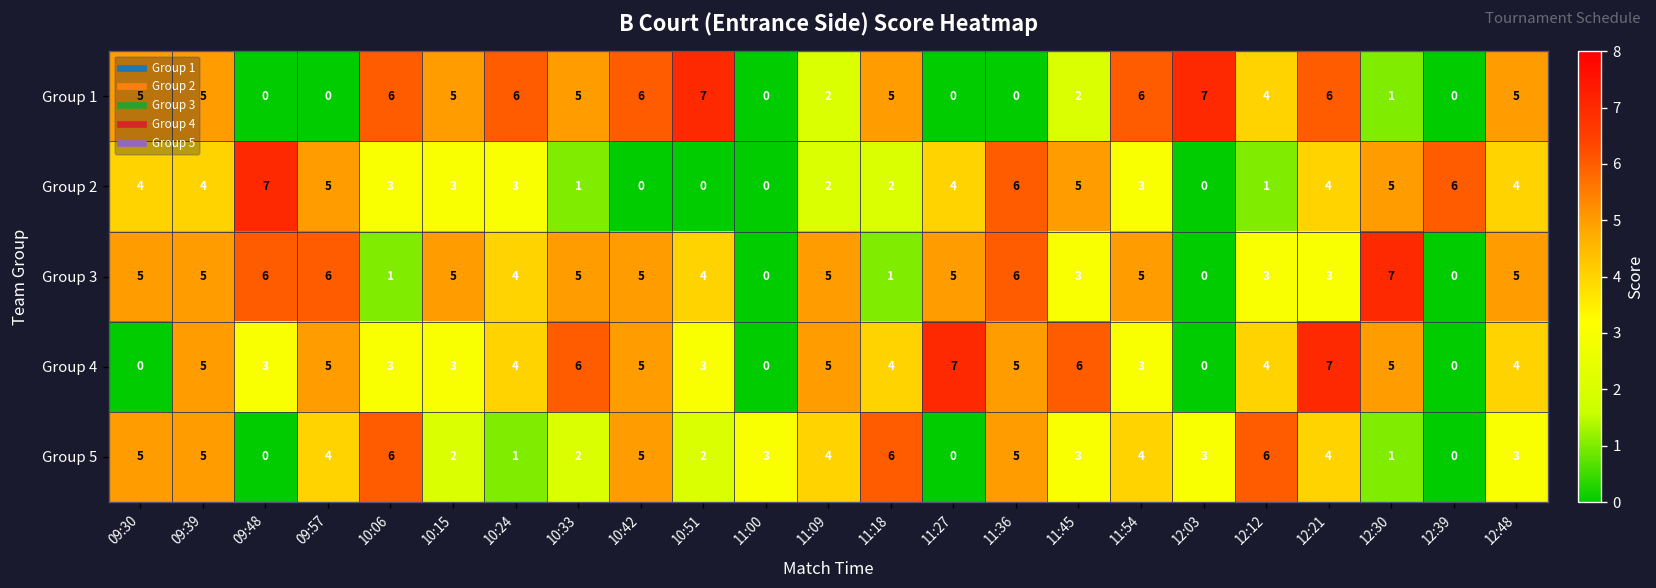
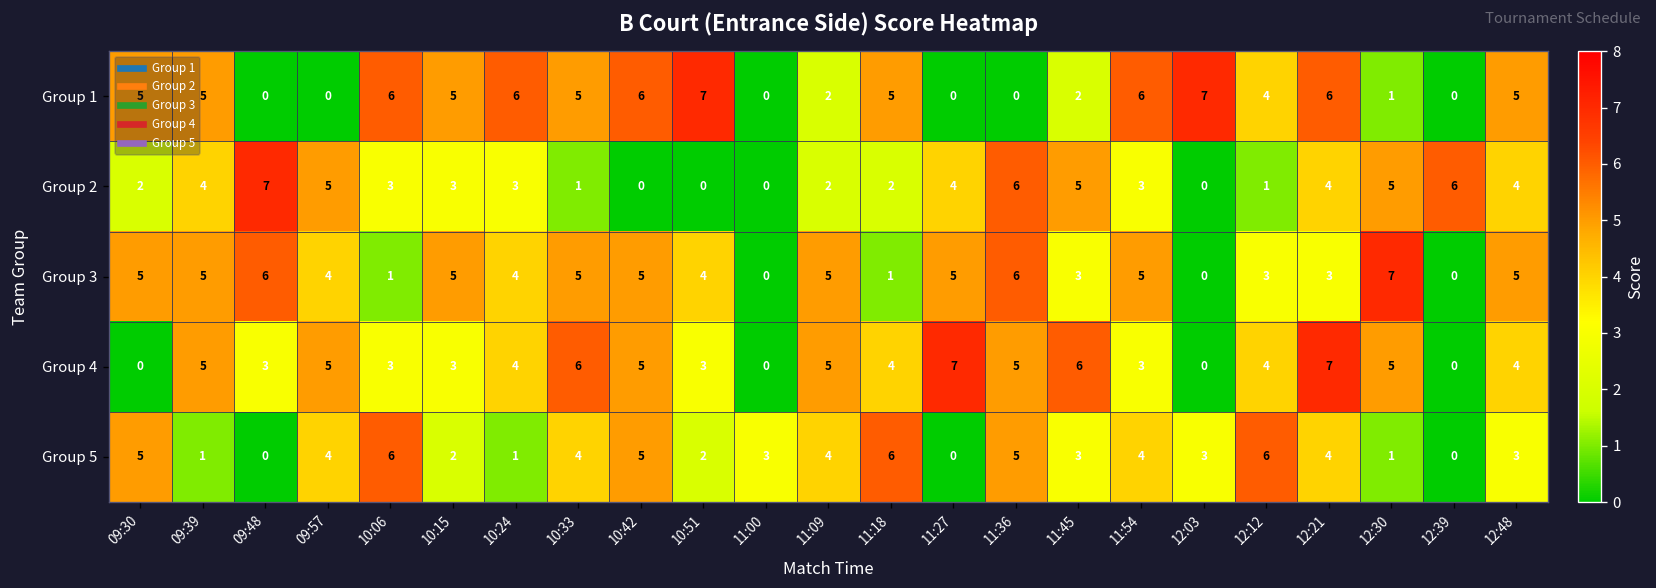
  {
    "Group 1": {
      "09:48": 0,
      "09:57": 0,
      "10:06": 6,
      "10:15": 5,
      "10:24": 6,
      "10:33": 5,
      "10:42": 6,
      "10:51": 7,
      "11:00": 0,
      "11:09": 2,
      "11:18": 5,
      "11:27": 0,
      "11:36": 0,
      "11:45": 2,
      "11:54": 6,
      "12:03": 7,
      "12:12": 4,
      "12:21": 6,
      "12:30": 1,
      "12:39": 0,
      "12:48": 5
    },
    "Group 2": {
-     "09:30": 4,
+     "09:30": 2,
      "09:39": 4,
      "09:48": 7,
      "09:57": 5,
      "10:06": 3,
      "10:15": 3,
      "10:24": 3,
      "10:33": 1,
      "10:42": 0,
      "10:51": 0,
      "11:00": 0,
      "11:09": 2,
      "11:18": 2,
      "11:27": 4,
      "11:36": 6,
      "11:45": 5,
      "11:54": 3,
      "12:03": 0,
      "12:12": 1,
      "12:21": 4,
      "12:30": 5,
      "12:39": 6,
      "12:48": 4
    },
    "Group 3": {
      "09:30": 5,
      "09:39": 5,
      "09:48": 6,
-     "09:57": 6,
+     "09:57": 4,
      "10:06": 1,
      "10:15": 5,
      "10:24": 4,
      "10:33": 5,
      "10:42": 5,
      "10:51": 4,
      "11:00": 0,
      "11:09": 5,
      "11:18": 1,
      "11:27": 5,
      "11:36": 6,
      "11:45": 3,
      "11:54": 5,
      "12:03": 0,
      "12:12": 3,
      "12:21": 3,
      "12:30": 7,
      "12:39": 0,
      "12:48": 5
    },
    "Group 4": {
      "09:30": 0,
      "09:39": 5,
      "09:48": 3,
      "09:57": 5,
      "10:06": 3,
      "10:15": 3,
      "10:24": 4,
      "10:33": 6,
      "10:42": 5,
      "10:51": 3,
      "11:00": 0,
      "11:09": 5,
      "11:18": 4,
      "11:27": 7,
      "11:36": 5,
      "11:45": 6,
      "11:54": 3,
      "12:03": 0,
      "12:12": 4,
      "12:21": 7,
      "12:30": 5,
      "12:39": 0,
      "12:48": 4
    },
    "Group 5": {
      "09:30": 5,
-     "09:39": 5,
+     "09:39": 1,
      "09:48": 0,
      "09:57": 4,
      "10:06": 6,
      "10:15": 2,
      "10:24": 1,
-     "10:33": 2,
+     "10:33": 4,
      "10:42": 5,
      "10:51": 2,
      "11:00": 3,
      "11:09": 4,
      "11:18": 6,
      "11:27": 0,
      "11:36": 5,
      "11:45": 3,
      "11:54": 4,
      "12:03": 3,
      "12:12": 6,
      "12:21": 4,
      "12:30": 1,
      "12:39": 0,
      "12:48": 3
    }
  }
